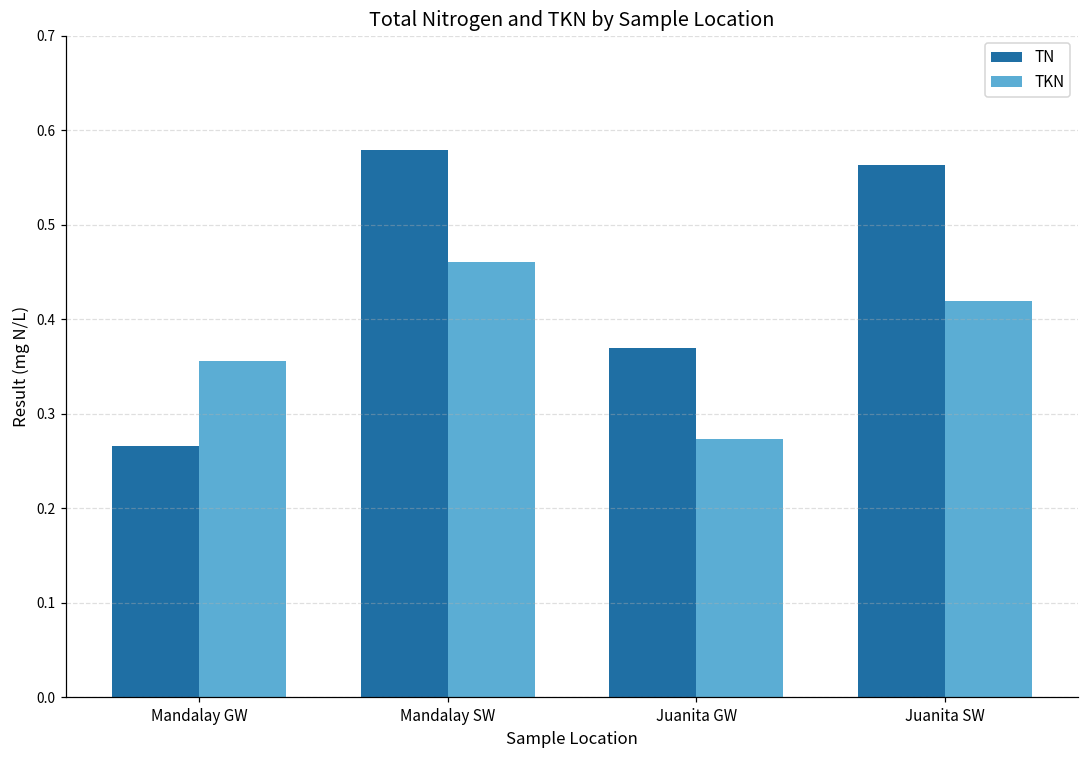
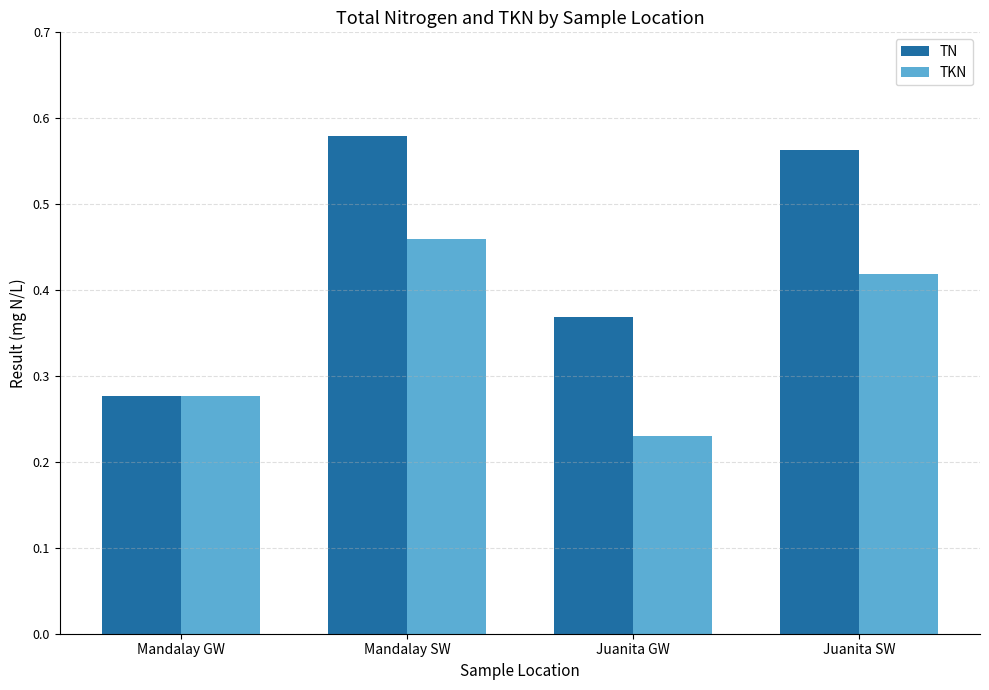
  {
    "TN": {
-     "Mandalay GW": 0.27,
+     "Mandalay GW": 0.28,
      "Mandalay SW": 0.58,
      "Juanita GW": 0.37,
      "Juanita SW": 0.56
    },
    "TKN": {
-     "Mandalay GW": 0.36,
+     "Mandalay GW": 0.28,
      "Mandalay SW": 0.46,
-     "Juanita GW": 0.27,
+     "Juanita GW": 0.23,
      "Juanita SW": 0.42
    }
  }
